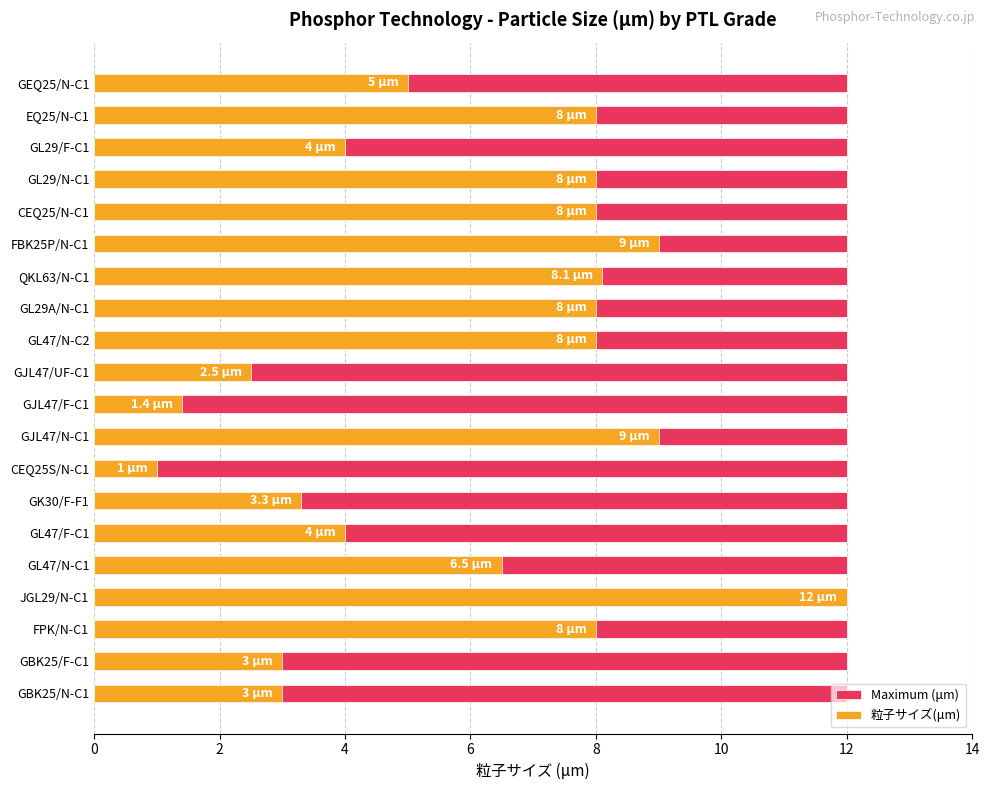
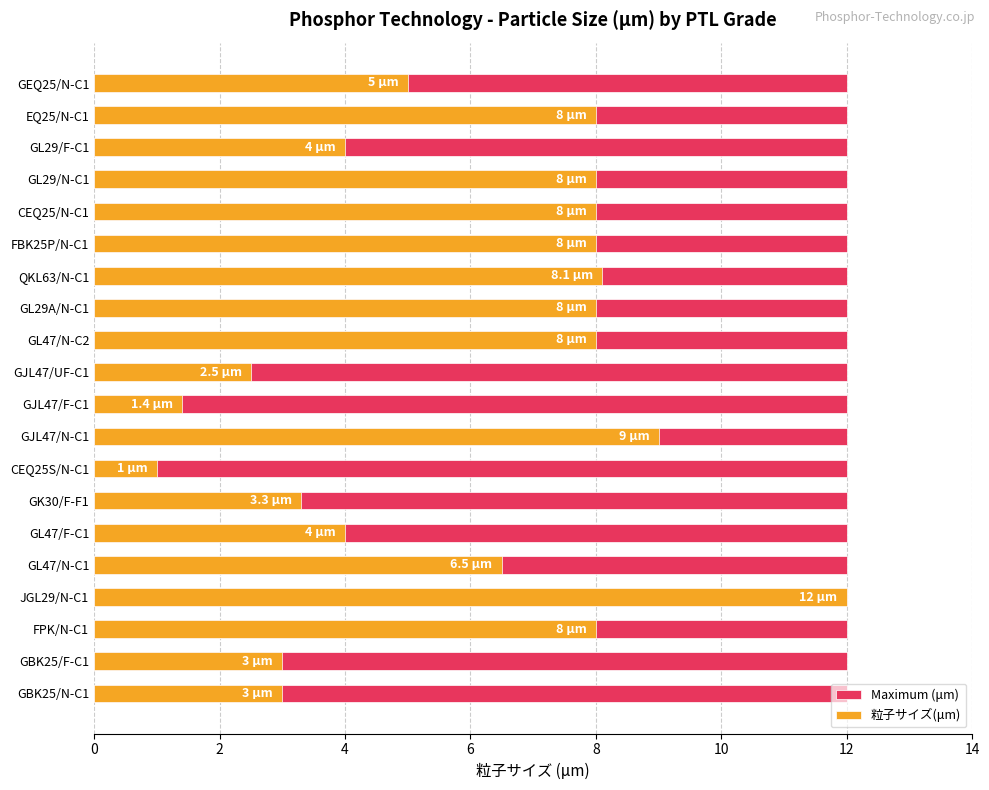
  {
    "Maximum (μm)": {
      "JGL29/N-C1": 12
    },
    "粒子サイズ(μm)": {
-     "FBK25P/N-C1": 9,
+     "FBK25P/N-C1": 8,
      "JGL29/N-C1": 12
    }
  }
